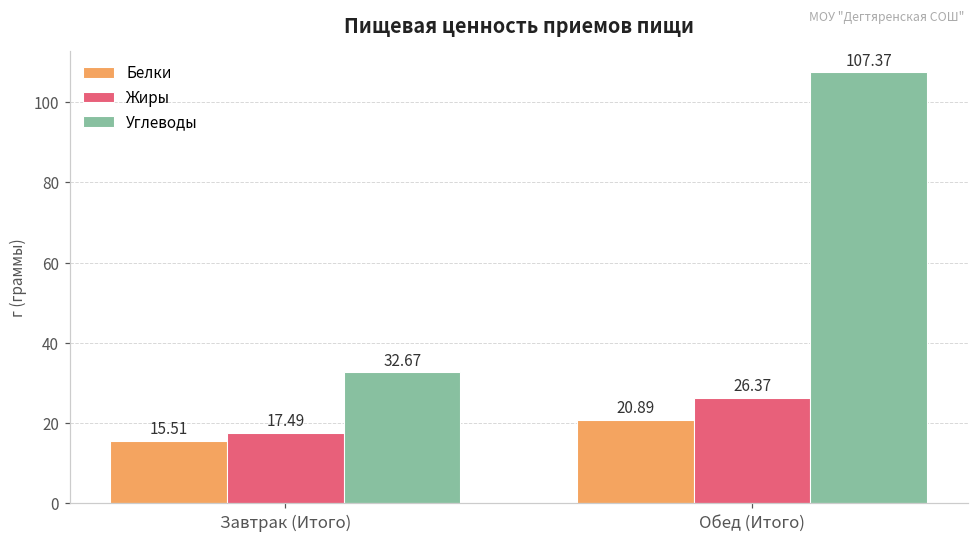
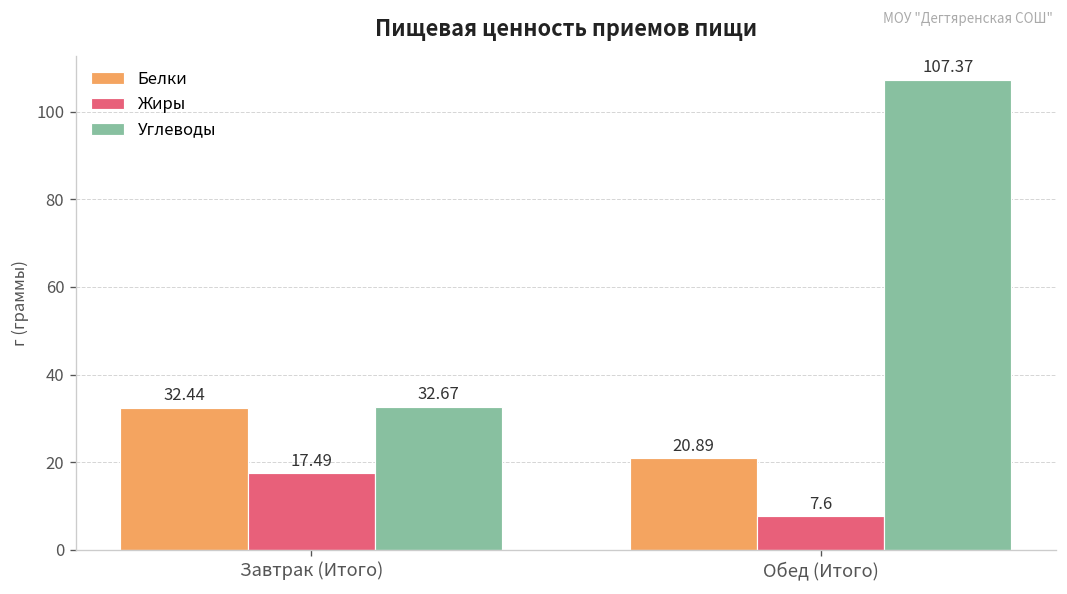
  {
    "Белки": {
-     "Завтрак (Итого)": 15.51,
+     "Завтрак (Итого)": 32.44,
      "Обед (Итого)": 20.89
    },
    "Жиры": {
      "Завтрак (Итого)": 17.49,
-     "Обед (Итого)": 26.37
+     "Обед (Итого)": 7.6
    },
    "Углеводы": {
      "Завтрак (Итого)": 32.67,
      "Обед (Итого)": 107.37
    }
  }
